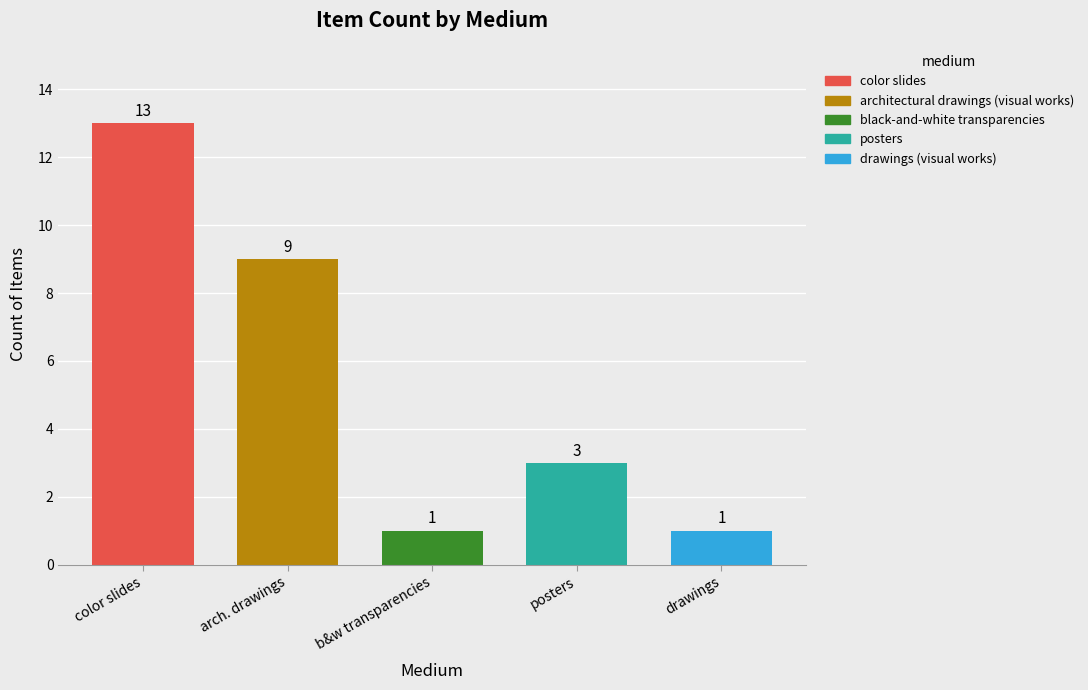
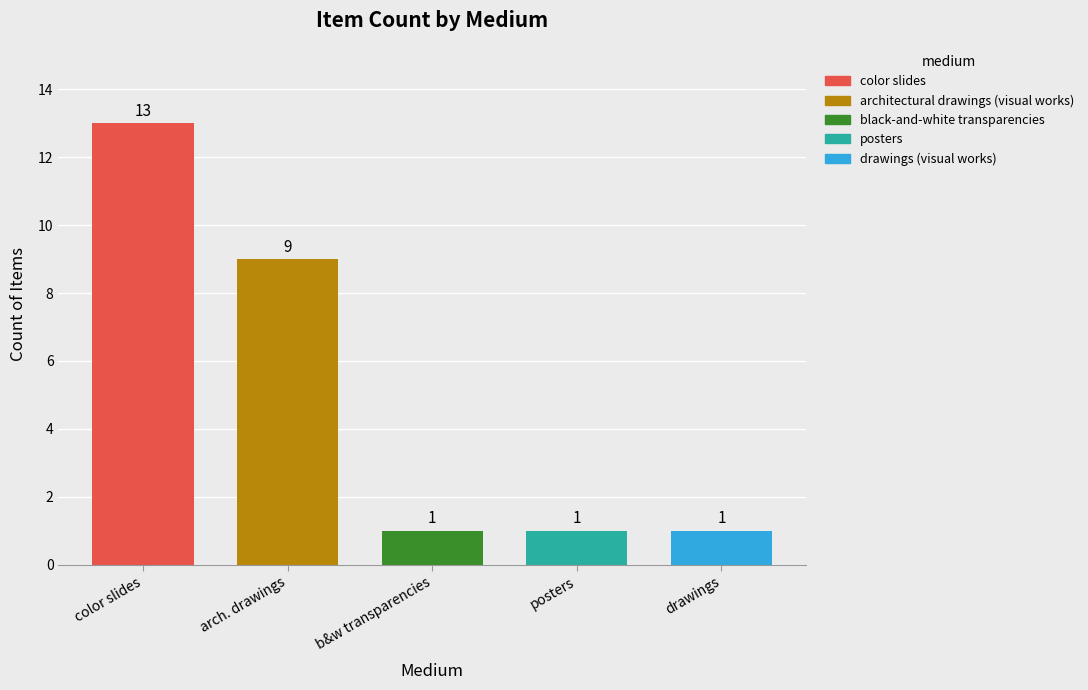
  {
    "color slides": 13,
    "arch. drawings": 9,
    "b&w transparencies": 1,
-   "posters": 3,
+   "posters": 1,
    "drawings": 1
  }
